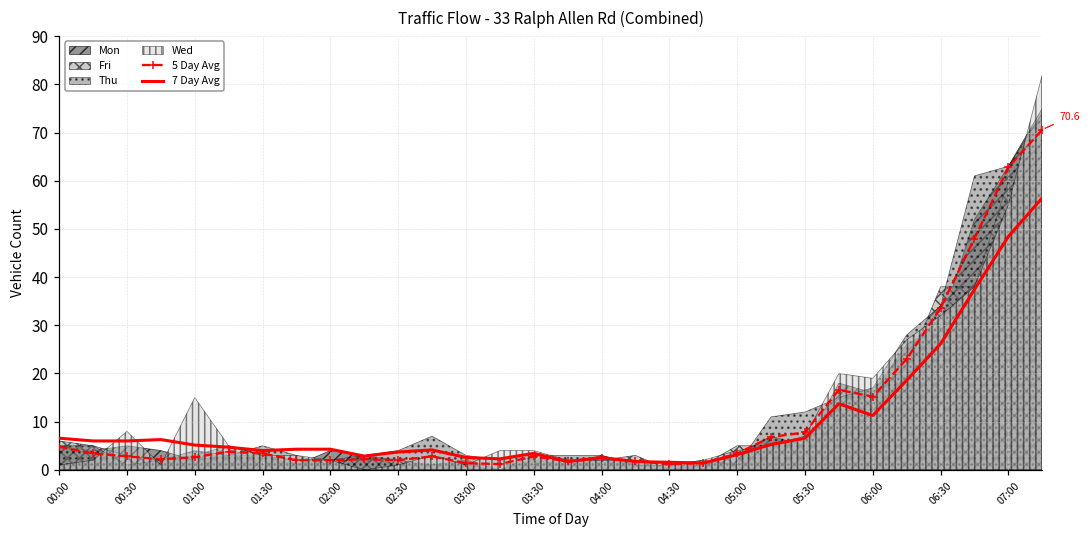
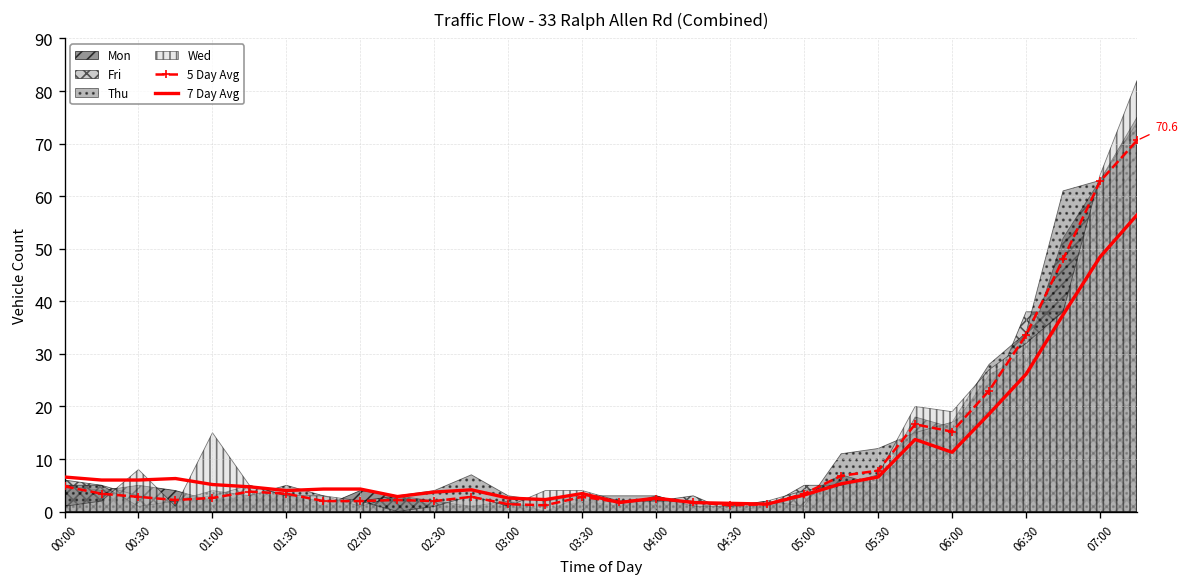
  {
    "Wed": {
      "00:00": 1,
      "00:30": 8,
      "01:00": 15,
      "05:00": 4,
      "06:00": 19,
      "06:30": 32,
-     "07:00": 55
+     "07:00": 64
    }
  }
